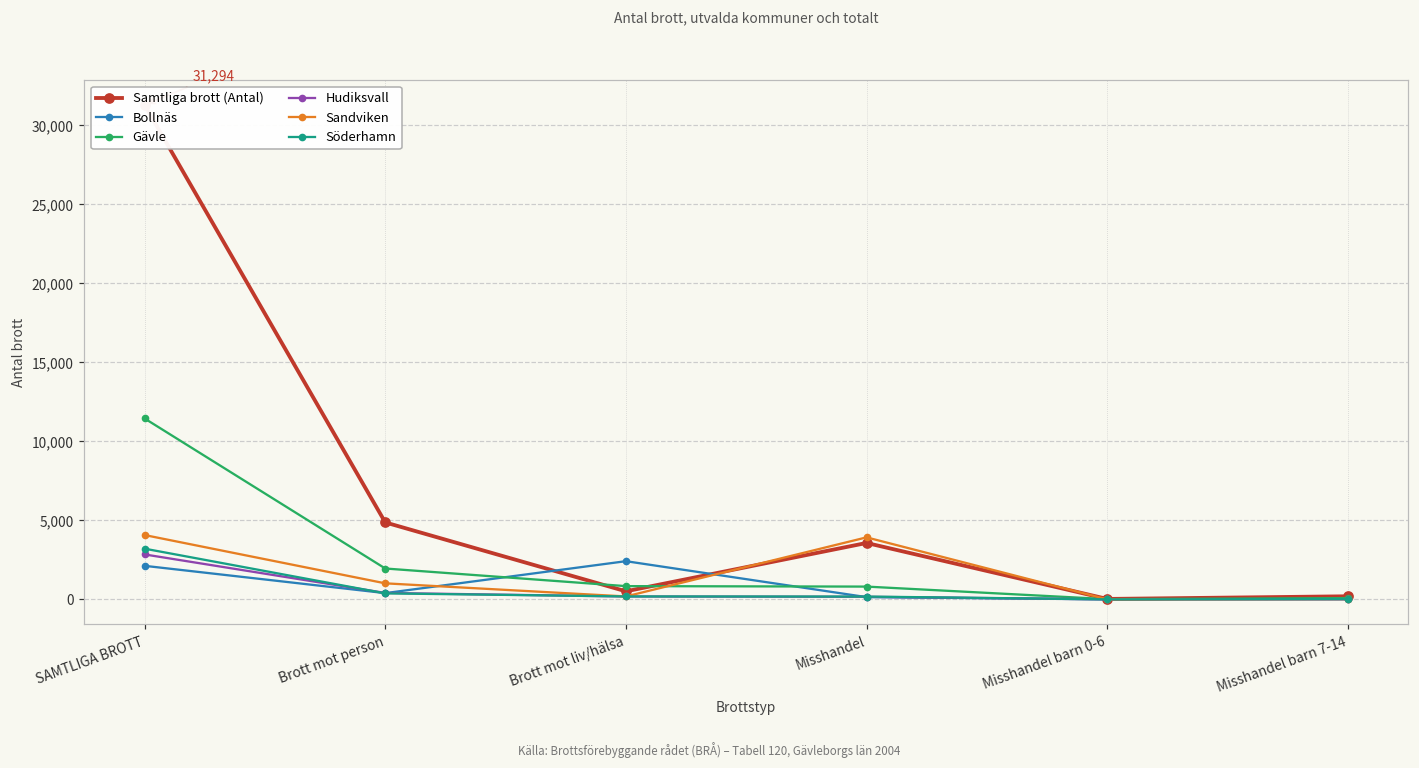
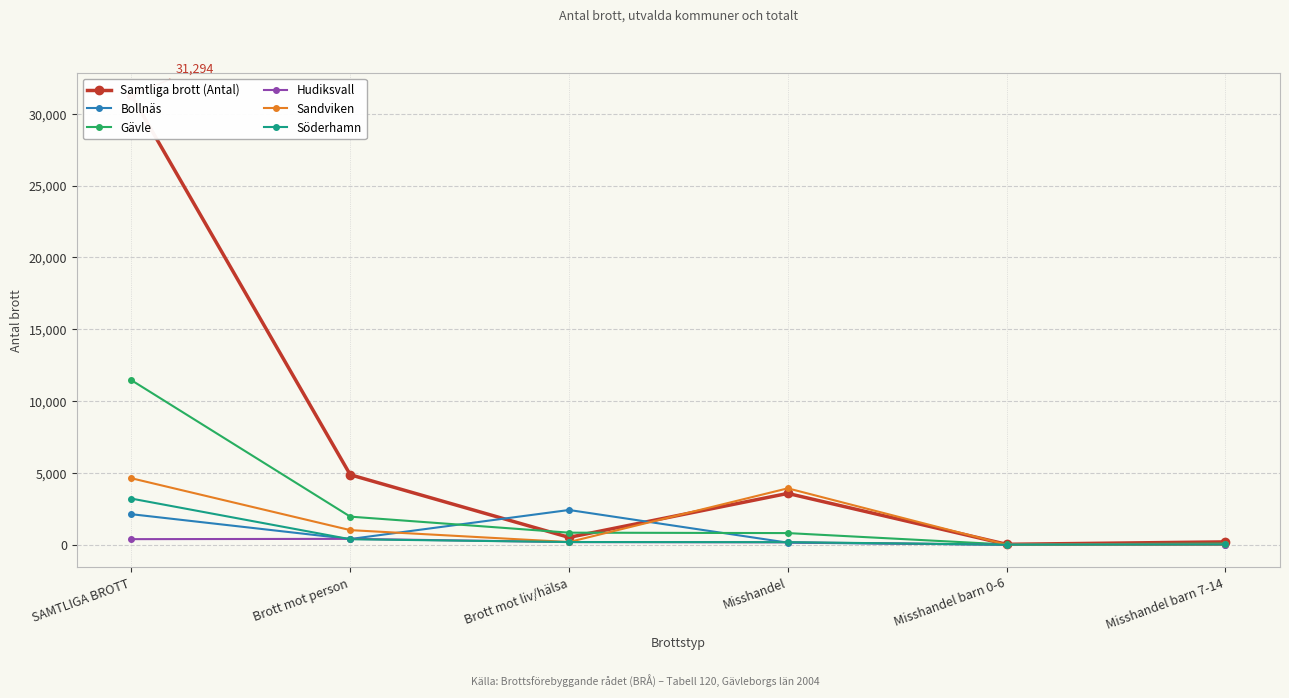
  {
    "Samtliga brott (Antal)": {
      "Brott mot person": "4,900",
      "Brott mot liv/hälsa": "500",
      "Misshandel": "3,600"
    },
    "Bollnäs": {
      "SAMTLIGA BROTT": "2,100",
      "Brott mot liv/hälsa": "2,400"
    },
    "Hudiksvall": {
-     "SAMTLIGA BROTT": "2,800"
+     "SAMTLIGA BROTT": "400"
    },
    "Sandviken": {
-     "SAMTLIGA BROTT": "4,100",
+     "SAMTLIGA BROTT": "4,600",
      "Brott mot person": "1,000",
      "Misshandel": "3,900"
    }
  }
